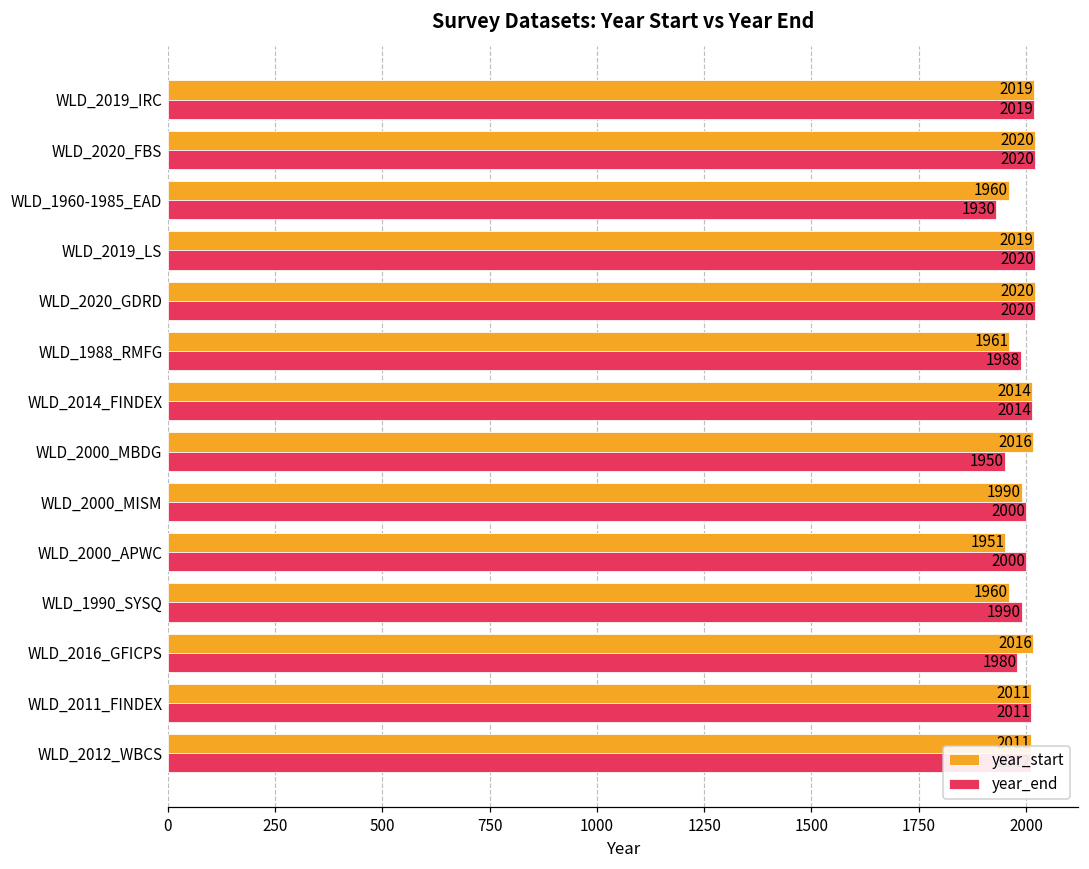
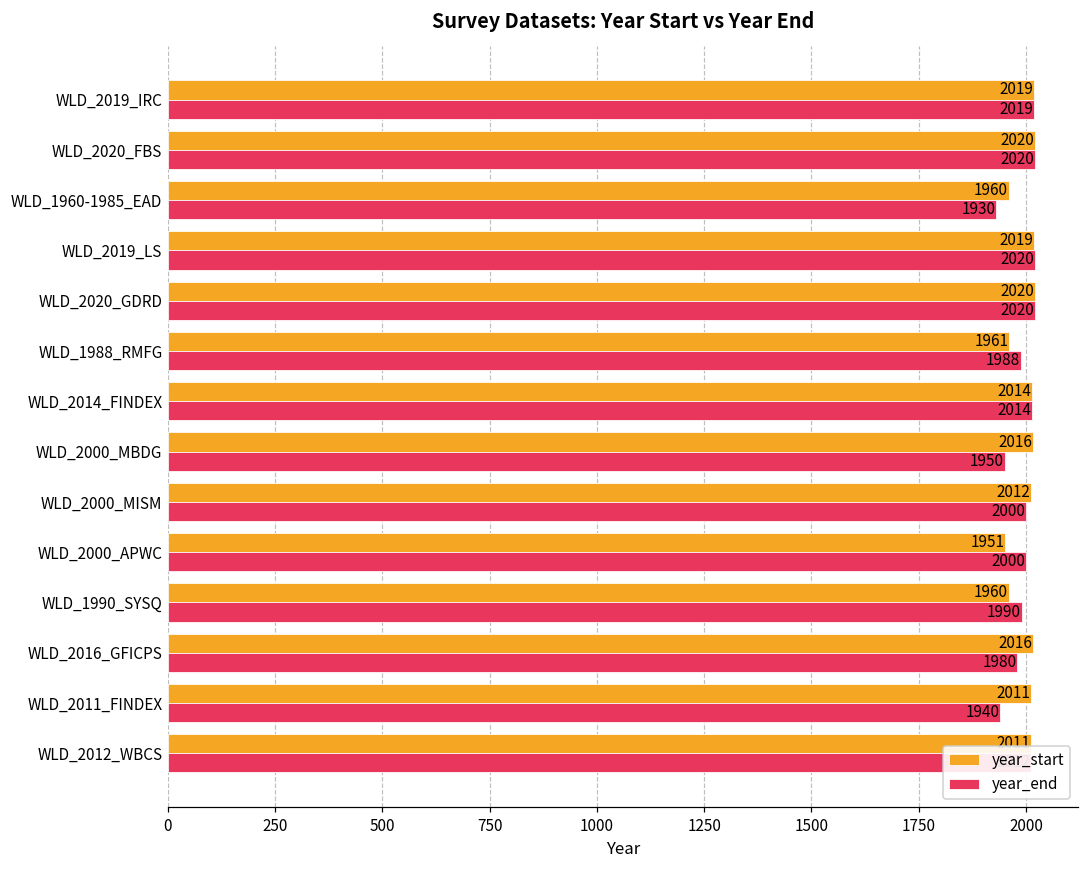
  {
    "year_start": {
      "WLD_2019_IRC": 2019,
      "WLD_2020_FBS": 2020,
      "WLD_1960-1985_EAD": 1960,
      "WLD_2019_LS": 2019,
      "WLD_2020_GDRD": 2020,
      "WLD_1988_RMFG": 1961,
      "WLD_2014_FINDEX": 2014,
      "WLD_2000_MBDG": 2016,
-     "WLD_2000_MISM": 1990,
+     "WLD_2000_MISM": 2012,
      "WLD_2000_APWC": 1951,
      "WLD_1990_SYSQ": 1960,
      "WLD_2016_GFICPS": 2016,
      "WLD_2011_FINDEX": 2011
    },
    "year_end": {
      "WLD_2019_IRC": 2019,
      "WLD_2020_FBS": 2020,
      "WLD_1960-1985_EAD": 1930,
      "WLD_2019_LS": 2020,
      "WLD_2020_GDRD": 2020,
      "WLD_1988_RMFG": 1988,
      "WLD_2014_FINDEX": 2014,
      "WLD_2000_MBDG": 1950,
      "WLD_2000_MISM": 2000,
      "WLD_2000_APWC": 2000,
      "WLD_1990_SYSQ": 1990,
      "WLD_2016_GFICPS": 1980,
-     "WLD_2011_FINDEX": 2011
+     "WLD_2011_FINDEX": 1940
    }
  }
